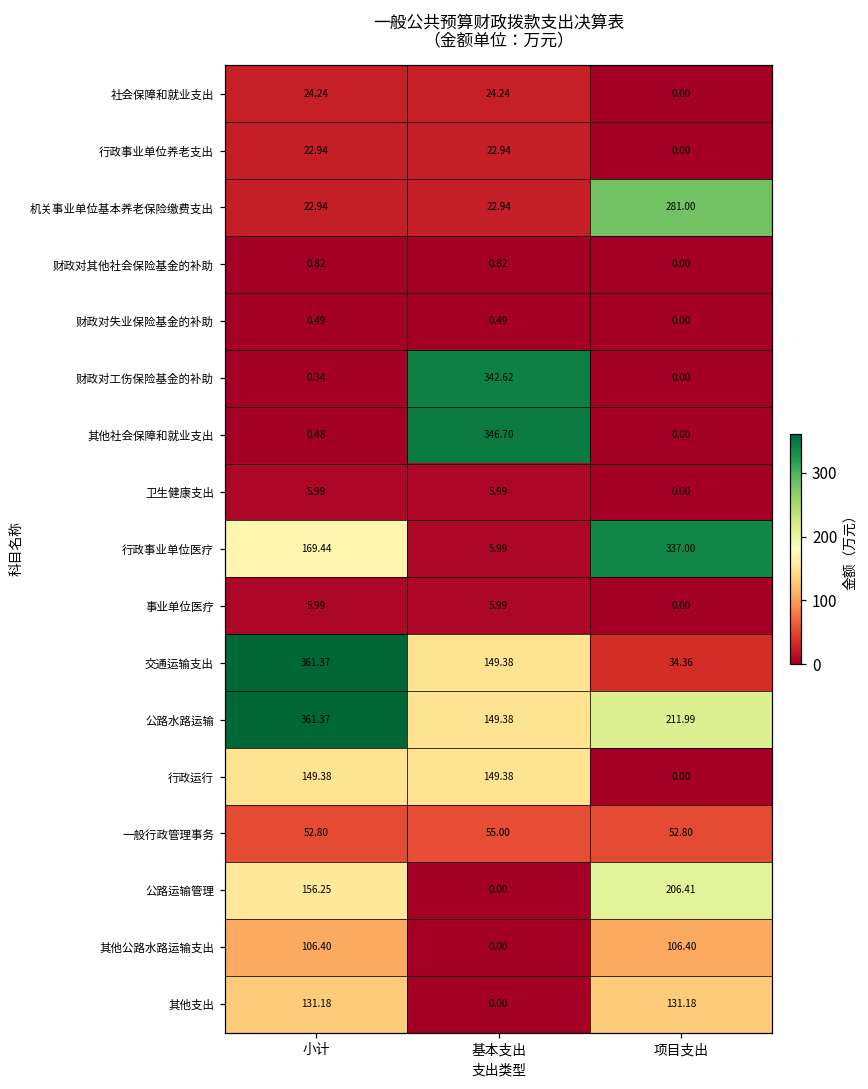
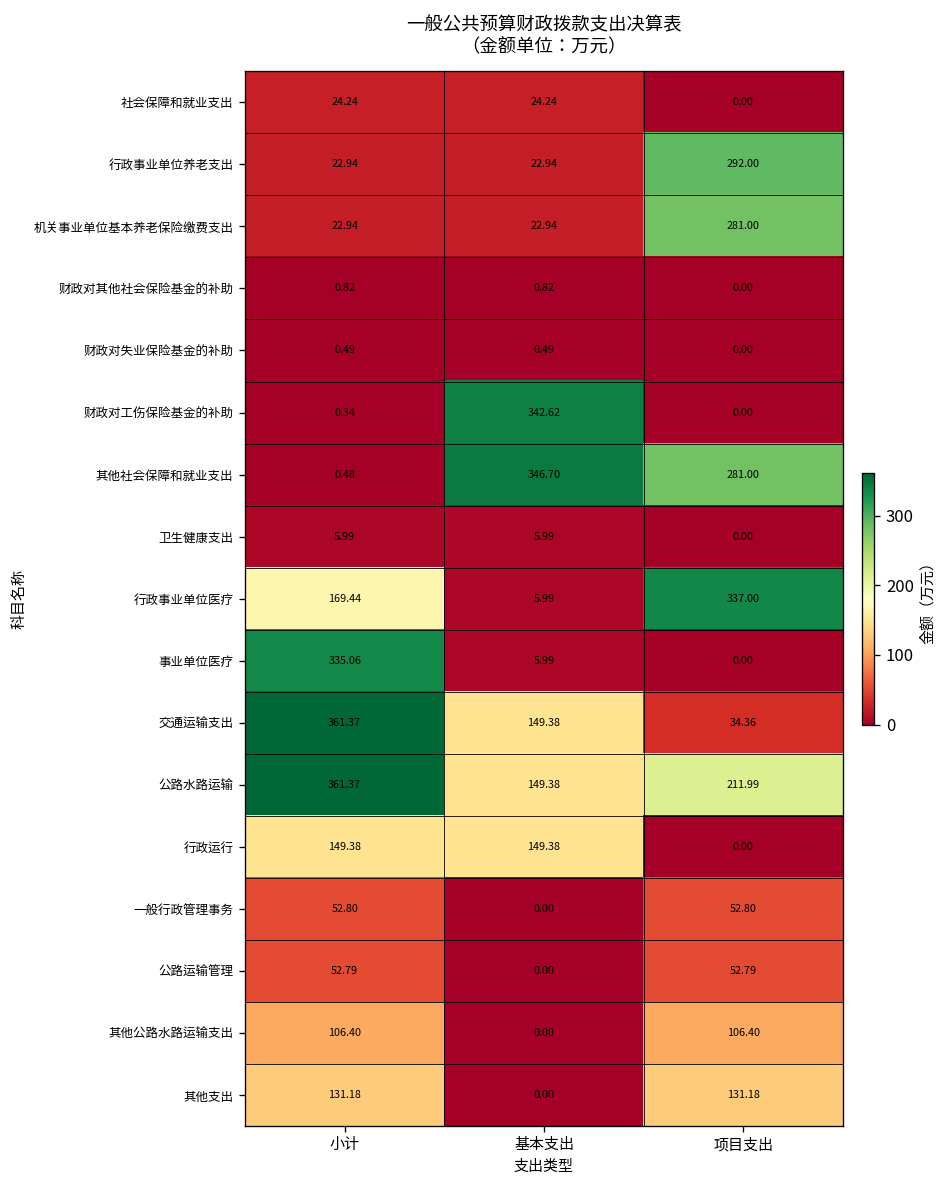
  {
    "社会保障和就业支出": {
      "小计": 24.24,
      "基本支出": 24.24,
      "项目支出": 0.00
    },
    "行政事业单位养老支出": {
      "小计": 22.94,
      "基本支出": 22.94,
-     "项目支出": 0.00
+     "项目支出": 292.00
    },
    "机关事业单位基本养老保险缴费支出": {
      "小计": 22.94,
      "基本支出": 22.94,
      "项目支出": 281.00
    },
    "财政对其他社会保险基金的补助": {
      "小计": 0.82,
      "基本支出": 0.82,
      "项目支出": 0.00
    },
    "财政对失业保险基金的补助": {
      "小计": 0.49,
      "基本支出": 0.49,
      "项目支出": 0.00
    },
    "财政对工伤保险基金的补助": {
      "小计": 0.34,
      "基本支出": 342.62,
      "项目支出": 0.00
    },
    "其他社会保障和就业支出": {
      "小计": 0.48,
      "基本支出": 346.70,
-     "项目支出": 0.00
+     "项目支出": 281.00
    },
    "卫生健康支出": {
      "小计": 5.99,
      "基本支出": 5.99,
      "项目支出": 0.00
    },
    "行政事业单位医疗": {
      "小计": 169.44,
      "基本支出": 5.99,
      "项目支出": 337.00
    },
    "事业单位医疗": {
-     "小计": 5.99,
+     "小计": 335.06,
      "基本支出": 5.99,
      "项目支出": 0.00
    },
    "交通运输支出": {
      "小计": 361.37,
      "基本支出": 149.38,
      "项目支出": 34.36
    },
    "公路水路运输": {
      "小计": 361.37,
      "基本支出": 149.38,
      "项目支出": 211.99
    },
    "行政运行": {
      "小计": 149.38,
      "基本支出": 149.38,
      "项目支出": 0.00
    },
    "一般行政管理事务": {
      "小计": 52.80,
-     "基本支出": 55.00,
+     "基本支出": 0.00,
      "项目支出": 52.80
    },
    "公路运输管理": {
-     "小计": 156.25,
+     "小计": 52.79,
      "基本支出": 0.00,
-     "项目支出": 206.41
+     "项目支出": 52.79
    },
    "其他公路水路运输支出": {
      "小计": 106.40,
      "基本支出": 0.00,
      "项目支出": 106.40
    },
    "其他支出": {
      "小计": 131.18,
      "基本支出": 0.00,
      "项目支出": 131.18
    }
  }
